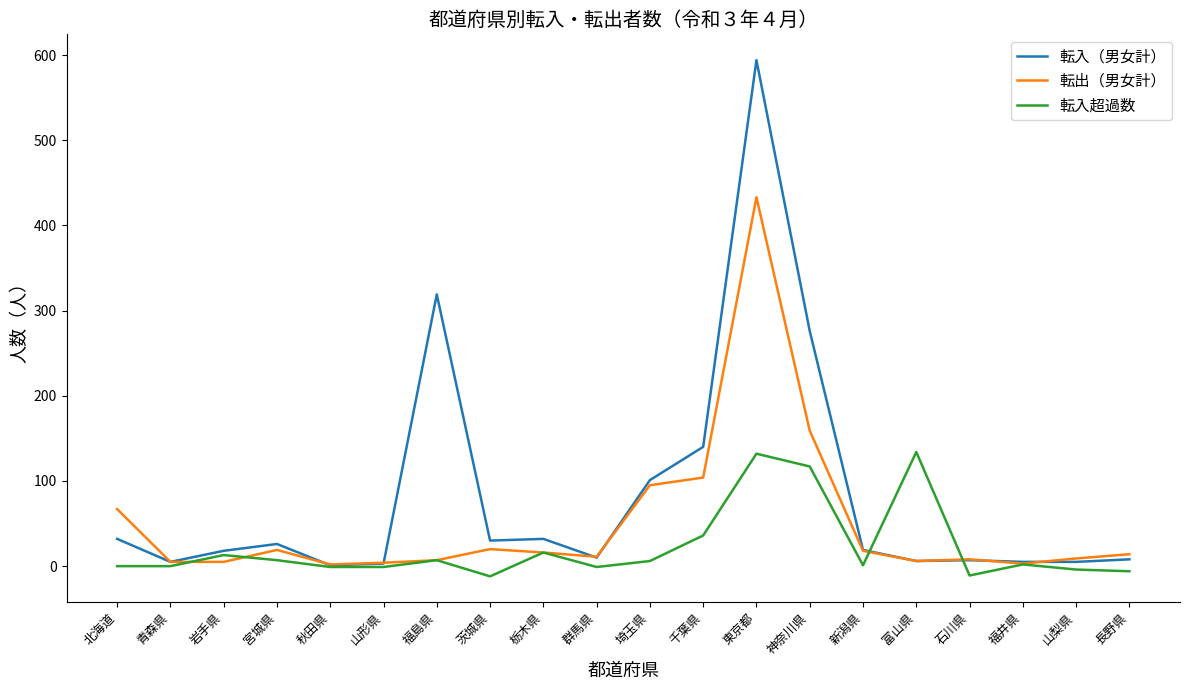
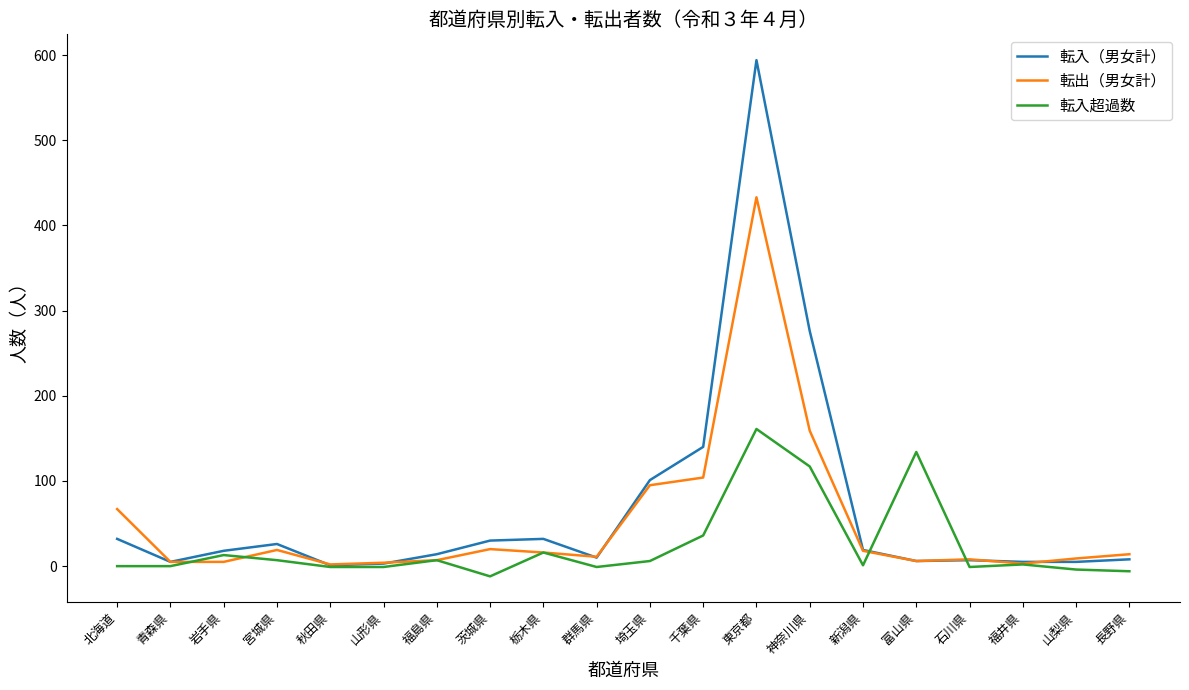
  {
    "転入（男女計）": {
      "北海道": 30,
      "岩手県": 20,
      "宮城県": 30,
-     "福島県": 320,
+     "福島県": 10,
      "茨城県": 30,
      "栃木県": 30,
      "埼玉県": 100,
      "千葉県": 140,
      "東京都": 590,
      "神奈川県": 280,
      "山梨県": 10,
      "長野県": 10
    },
    "転出（男女計）": {
      "北海道": 70,
      "岩手県": 10,
      "宮城県": 20,
      "茨城県": 20,
      "埼玉県": 100,
      "千葉県": 100,
      "東京都": 430,
      "神奈川県": 160,
      "山梨県": 10,
      "長野県": 10
    },
    "転入超過数": {
      "北海道": 0,
      "青森県": 0,
      "岩手県": 10,
      "宮城県": 10,
      "山形県": 0,
      "茨城県": -10,
      "群馬県": 0,
      "埼玉県": 10,
      "千葉県": 40,
-     "東京都": 130,
+     "東京都": 160,
      "神奈川県": 120,
      "新潟県": 0,
      "富山県": 130,
-     "石川県": -10,
+     "石川県": 0,
      "山梨県": 0,
      "長野県": -10
    }
  }
